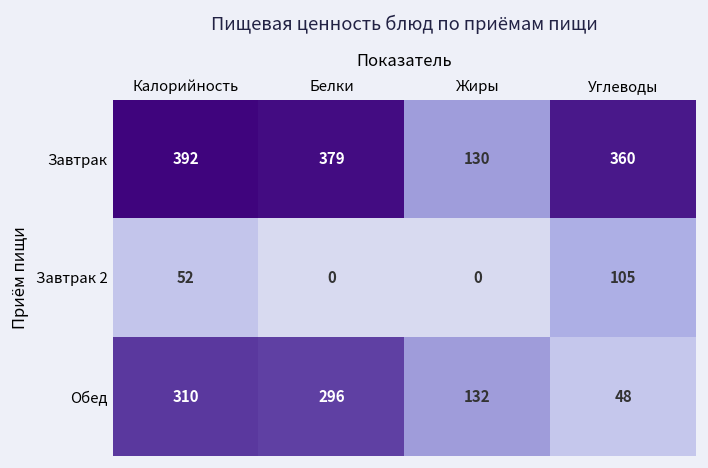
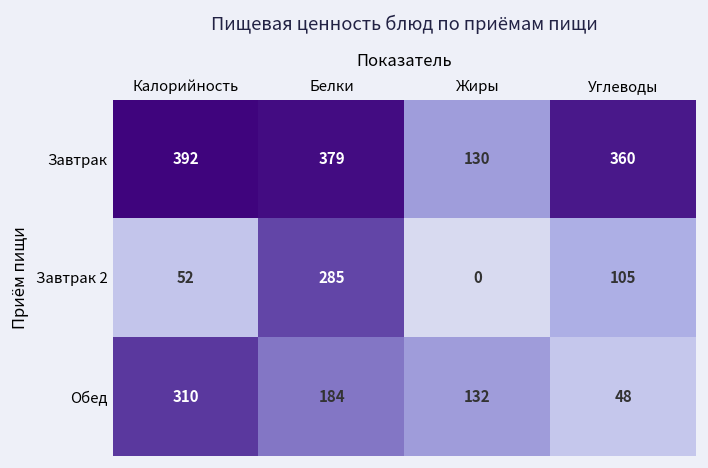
  {
    "Завтрак": {
      "Калорийность": 392,
      "Белки": 379,
      "Жиры": 130,
      "Углеводы": 360
    },
    "Завтрак 2": {
      "Калорийность": 52,
-     "Белки": 0,
+     "Белки": 285,
      "Жиры": 0,
      "Углеводы": 105
    },
    "Обед": {
      "Калорийность": 310,
-     "Белки": 296,
+     "Белки": 184,
      "Жиры": 132,
      "Углеводы": 48
    }
  }
